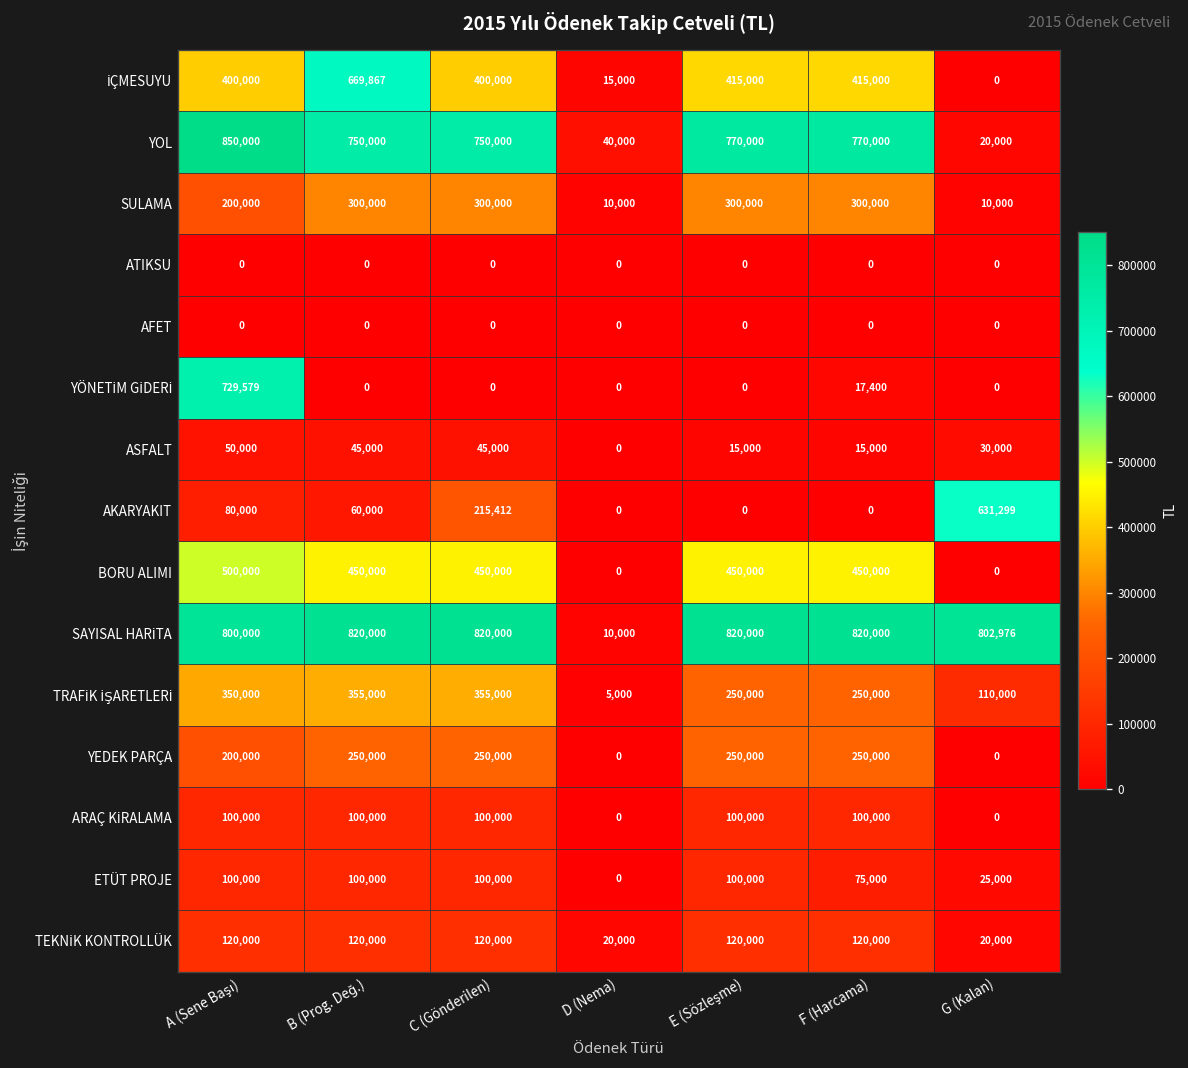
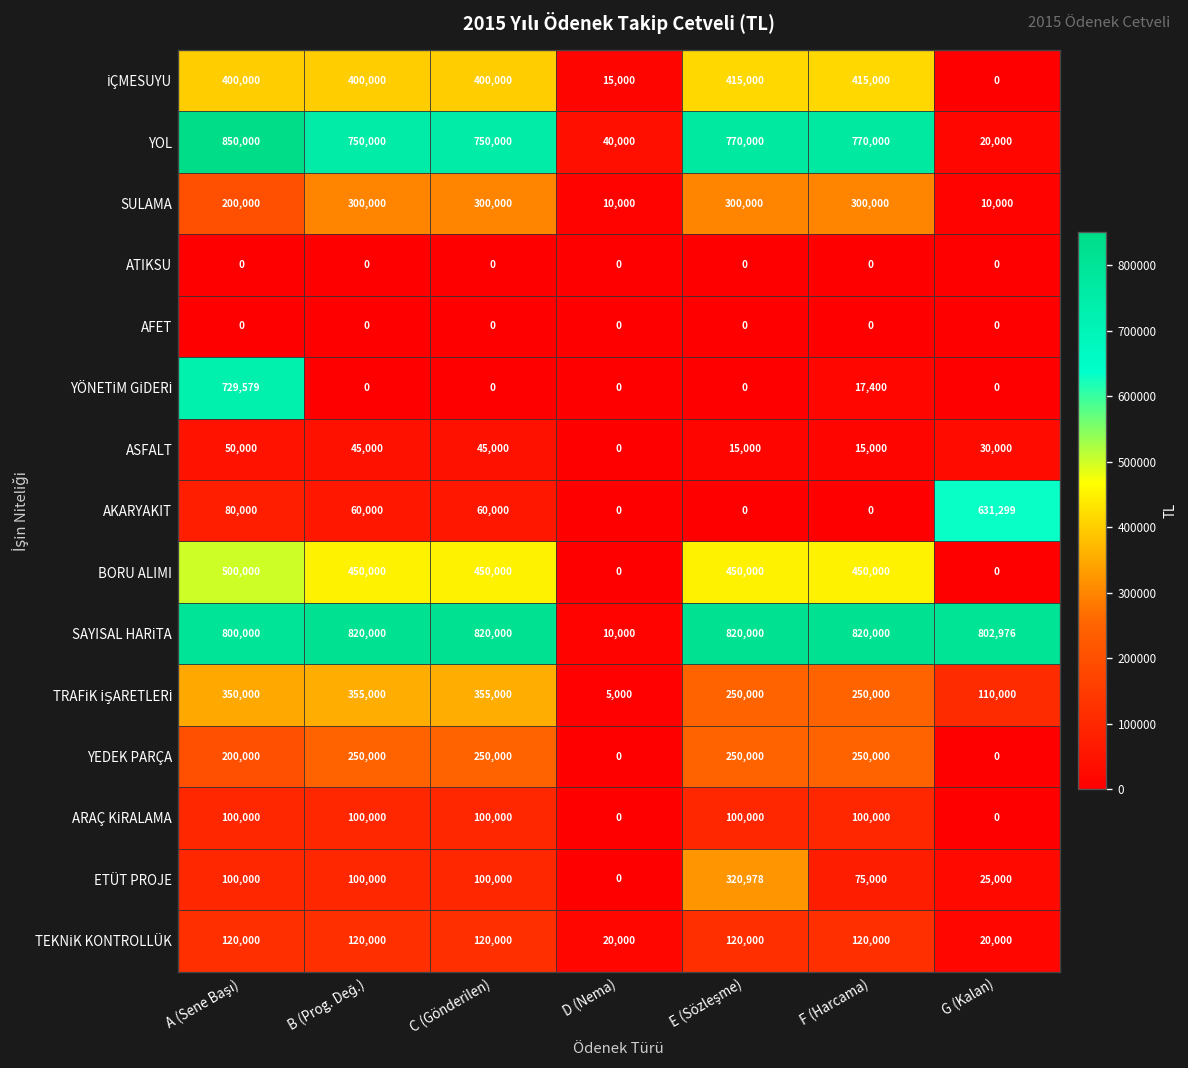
  {
    "İÇMESUYU": {
      "A (Sene Başı)": "400,000",
-     "B (Prog. Değ.)": "669,867",
+     "B (Prog. Değ.)": "400,000",
      "C (Gönderilen)": "400,000",
      "D (Nema)": "15,000",
      "E (Sözleşme)": "415,000",
      "F (Harcama)": "415,000",
      "G (Kalan)": "0"
    },
    "YOL": {
      "A (Sene Başı)": "850,000",
      "B (Prog. Değ.)": "750,000",
      "C (Gönderilen)": "750,000",
      "D (Nema)": "40,000",
      "E (Sözleşme)": "770,000",
      "F (Harcama)": "770,000",
      "G (Kalan)": "20,000"
    },
    "SULAMA": {
      "A (Sene Başı)": "200,000",
      "B (Prog. Değ.)": "300,000",
      "C (Gönderilen)": "300,000",
      "D (Nema)": "10,000",
      "E (Sözleşme)": "300,000",
      "F (Harcama)": "300,000",
      "G (Kalan)": "10,000"
    },
    "ATIKSU": {
      "A (Sene Başı)": "0",
      "B (Prog. Değ.)": "0",
      "C (Gönderilen)": "0",
      "D (Nema)": "0",
      "E (Sözleşme)": "0",
      "F (Harcama)": "0",
      "G (Kalan)": "0"
    },
    "AFET": {
      "A (Sene Başı)": "0",
      "B (Prog. Değ.)": "0",
      "C (Gönderilen)": "0",
      "D (Nema)": "0",
      "E (Sözleşme)": "0",
      "F (Harcama)": "0",
      "G (Kalan)": "0"
    },
    "YÖNETİM GİDERİ": {
      "A (Sene Başı)": "729,579",
      "B (Prog. Değ.)": "0",
      "C (Gönderilen)": "0",
      "D (Nema)": "0",
      "E (Sözleşme)": "0",
      "F (Harcama)": "17,400",
      "G (Kalan)": "0"
    },
    "ASFALT": {
      "A (Sene Başı)": "50,000",
      "B (Prog. Değ.)": "45,000",
      "C (Gönderilen)": "45,000",
      "D (Nema)": "0",
      "E (Sözleşme)": "15,000",
      "F (Harcama)": "15,000",
      "G (Kalan)": "30,000"
    },
    "AKARYAKIT": {
      "A (Sene Başı)": "80,000",
      "B (Prog. Değ.)": "60,000",
-     "C (Gönderilen)": "215,412",
+     "C (Gönderilen)": "60,000",
      "D (Nema)": "0",
      "E (Sözleşme)": "0",
      "F (Harcama)": "0",
      "G (Kalan)": "631,299"
    },
    "BORU ALIMI": {
      "A (Sene Başı)": "500,000",
      "B (Prog. Değ.)": "450,000",
      "C (Gönderilen)": "450,000",
      "D (Nema)": "0",
      "E (Sözleşme)": "450,000",
      "F (Harcama)": "450,000",
      "G (Kalan)": "0"
    },
    "SAYISAL HARİTA": {
      "A (Sene Başı)": "800,000",
      "B (Prog. Değ.)": "820,000",
      "C (Gönderilen)": "820,000",
      "D (Nema)": "10,000",
      "E (Sözleşme)": "820,000",
      "F (Harcama)": "820,000",
      "G (Kalan)": "802,976"
    },
    "TRAFİK İŞARETLERİ": {
      "A (Sene Başı)": "350,000",
      "B (Prog. Değ.)": "355,000",
      "C (Gönderilen)": "355,000",
      "D (Nema)": "5,000",
      "E (Sözleşme)": "250,000",
      "F (Harcama)": "250,000",
      "G (Kalan)": "110,000"
    },
    "YEDEK PARÇA": {
      "A (Sene Başı)": "200,000",
      "B (Prog. Değ.)": "250,000",
      "C (Gönderilen)": "250,000",
      "D (Nema)": "0",
      "E (Sözleşme)": "250,000",
      "F (Harcama)": "250,000",
      "G (Kalan)": "0"
    },
    "ARAÇ KİRALAMA": {
      "A (Sene Başı)": "100,000",
      "B (Prog. Değ.)": "100,000",
      "C (Gönderilen)": "100,000",
      "D (Nema)": "0",
      "E (Sözleşme)": "100,000",
      "F (Harcama)": "100,000",
      "G (Kalan)": "0"
    },
    "ETÜT PROJE": {
      "A (Sene Başı)": "100,000",
      "B (Prog. Değ.)": "100,000",
      "C (Gönderilen)": "100,000",
      "D (Nema)": "0",
-     "E (Sözleşme)": "100,000",
+     "E (Sözleşme)": "320,978",
      "F (Harcama)": "75,000",
      "G (Kalan)": "25,000"
    },
    "TEKNİK KONTROLLÜK": {
      "A (Sene Başı)": "120,000",
      "B (Prog. Değ.)": "120,000",
      "C (Gönderilen)": "120,000",
      "D (Nema)": "20,000",
      "E (Sözleşme)": "120,000",
      "F (Harcama)": "120,000",
      "G (Kalan)": "20,000"
    }
  }
